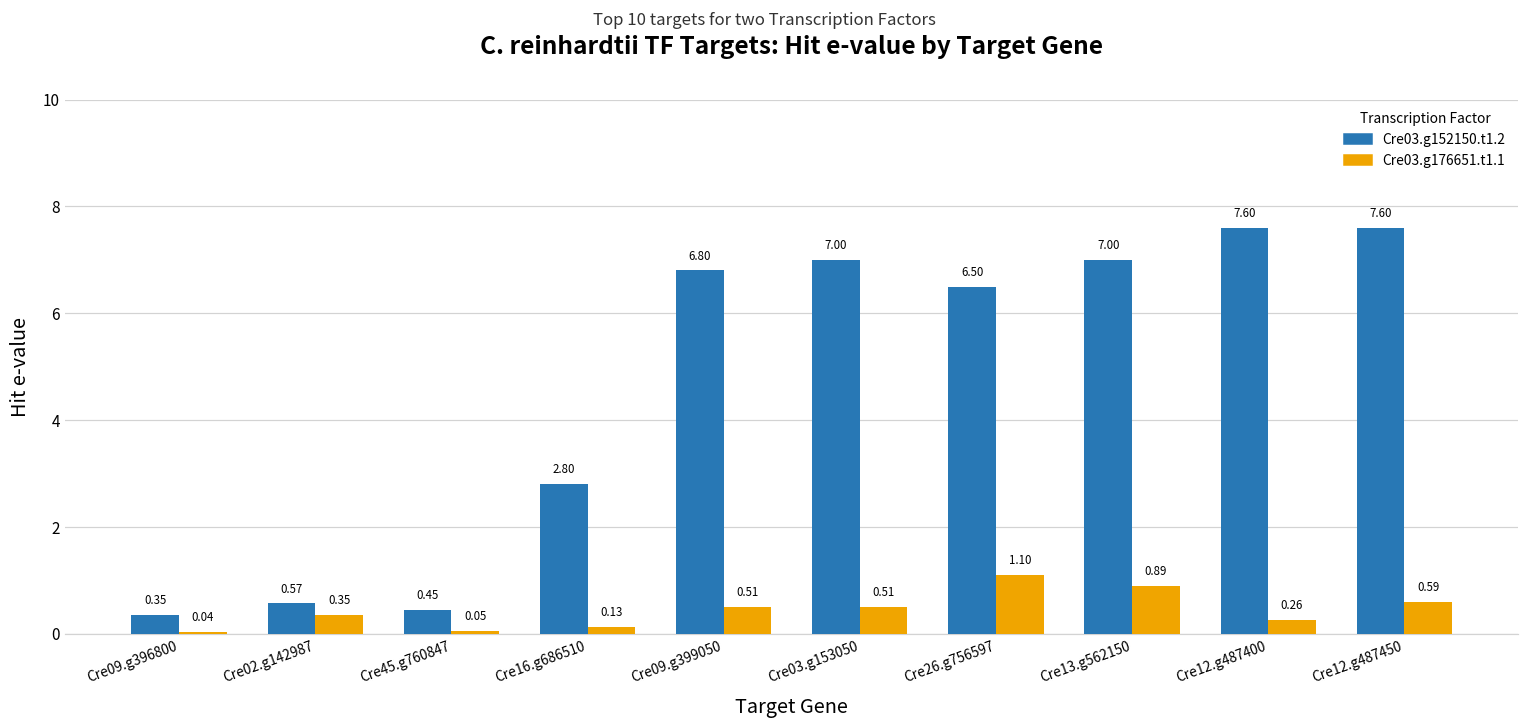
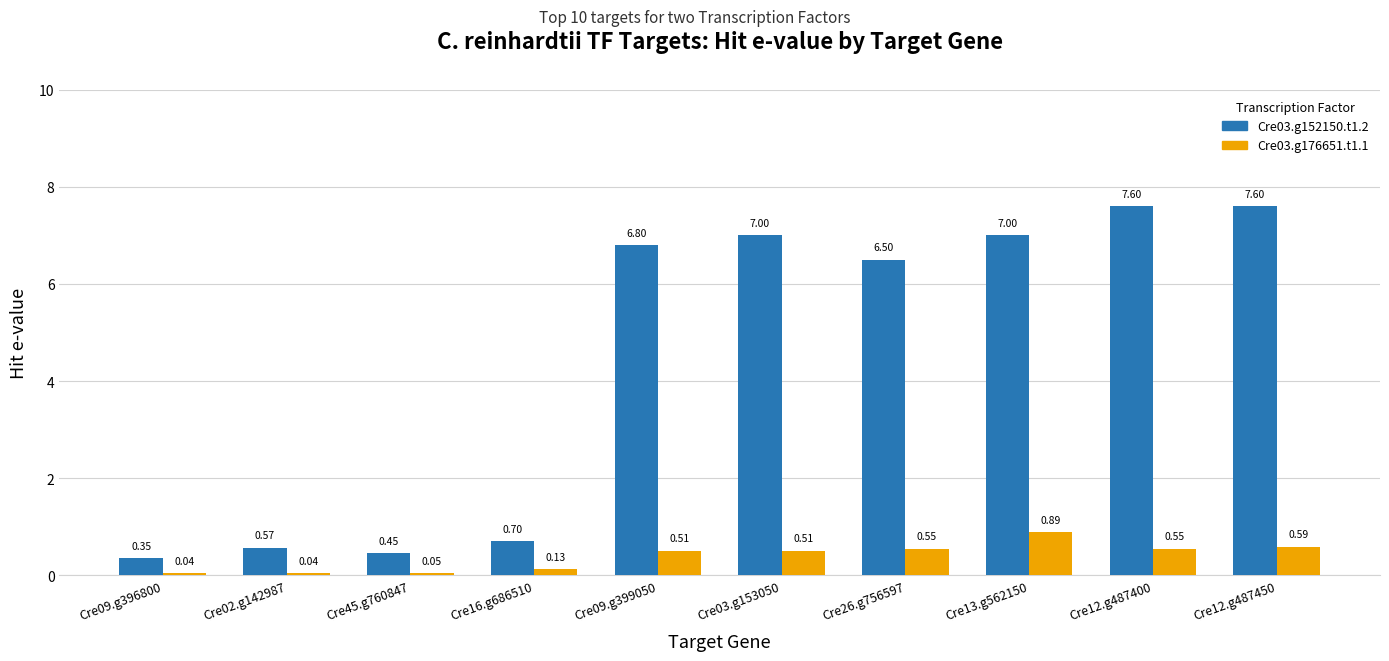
  {
    "Cre03.g152150.t1.2": {
      "Cre09.g396800": 0.35,
      "Cre02.g142987": 0.57,
      "Cre45.g760847": 0.45,
-     "Cre16.g686510": 2.80,
+     "Cre16.g686510": 0.70,
      "Cre09.g399050": 6.80,
      "Cre03.g153050": 7.00,
      "Cre26.g756597": 6.50,
      "Cre13.g562150": 7.00,
      "Cre12.g487400": 7.60,
      "Cre12.g487450": 7.60
    },
    "Cre03.g176651.t1.1": {
      "Cre09.g396800": 0.04,
-     "Cre02.g142987": 0.35,
+     "Cre02.g142987": 0.04,
      "Cre45.g760847": 0.05,
      "Cre16.g686510": 0.13,
      "Cre09.g399050": 0.51,
      "Cre03.g153050": 0.51,
-     "Cre26.g756597": 1.10,
+     "Cre26.g756597": 0.55,
      "Cre13.g562150": 0.89,
-     "Cre12.g487400": 0.26,
+     "Cre12.g487400": 0.55,
      "Cre12.g487450": 0.59
    }
  }
